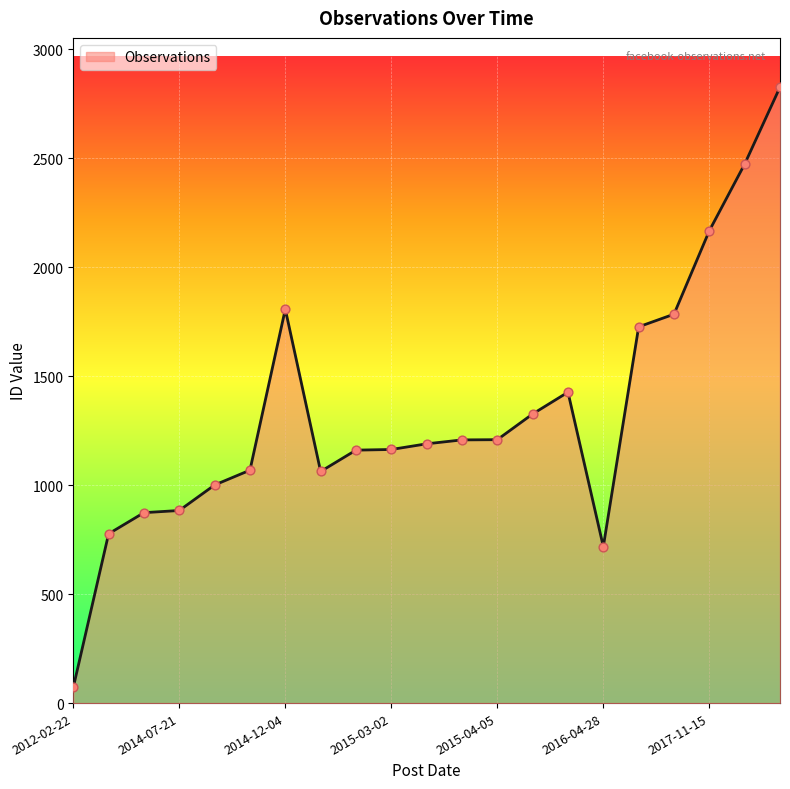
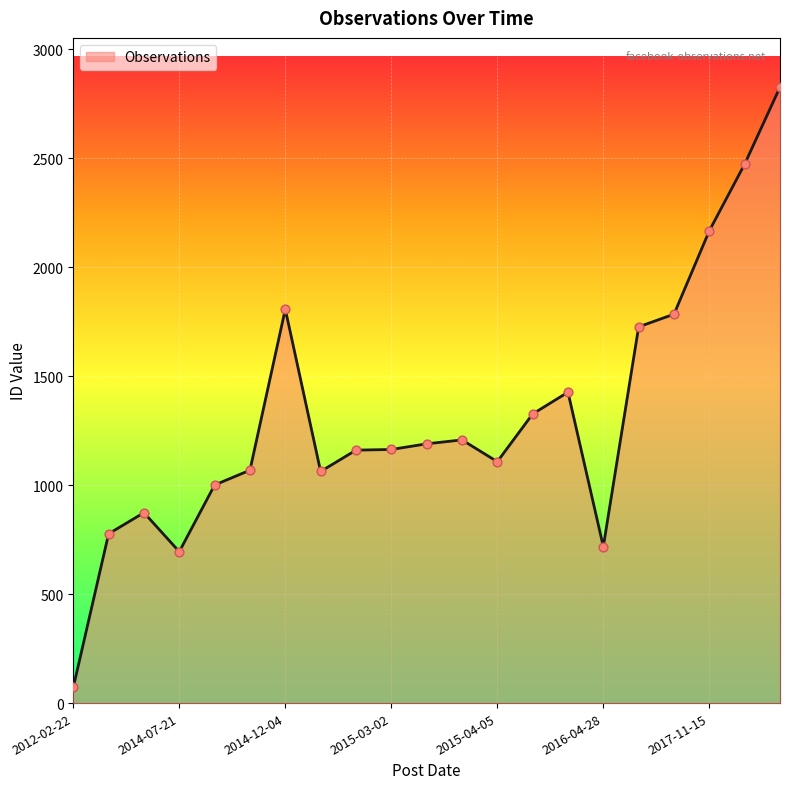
  {
    "2012-02-22": 70,
-   "2014-07-21": 880,
+   "2014-07-21": 700,
    "2014-12-04": 1810,
-   "2015-04-05": 1210,
+   "2015-04-05": 1110,
    "2016-04-28": 720,
    "2017-11-15": 2170
  }
